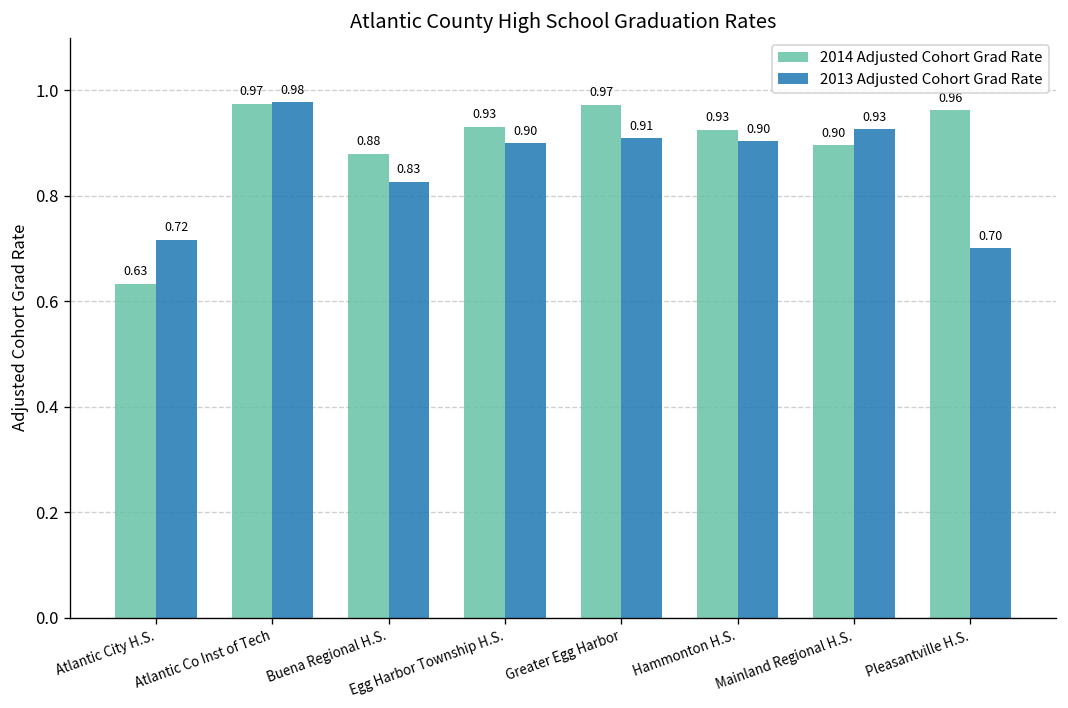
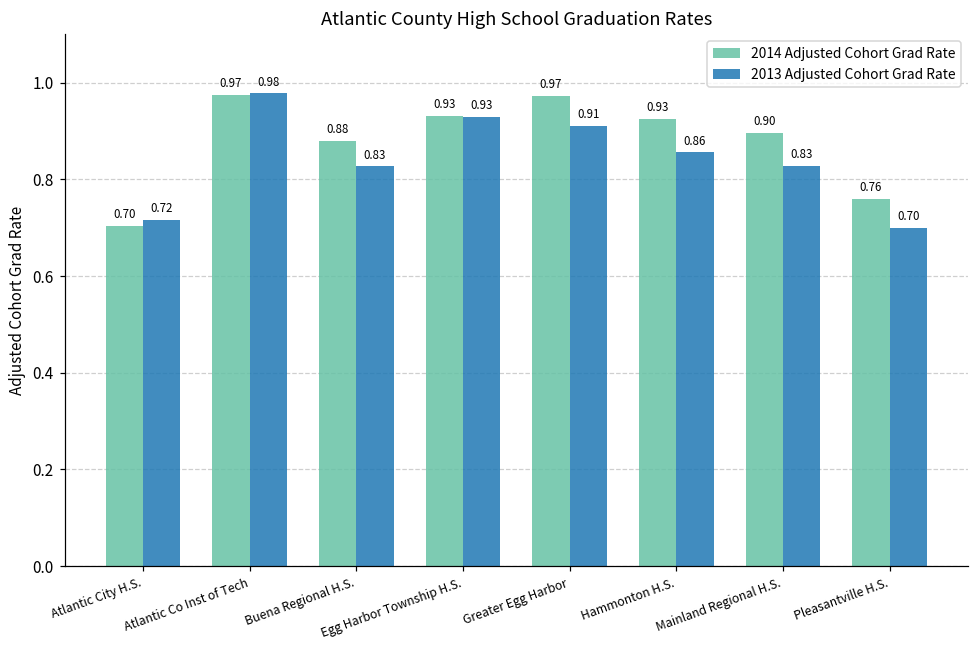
  {
    "2014 Adjusted Cohort Grad Rate": {
-     "Atlantic City H.S.": 0.63,
+     "Atlantic City H.S.": 0.70,
      "Atlantic Co Inst of Tech": 0.97,
      "Buena Regional H.S.": 0.88,
      "Egg Harbor Township H.S.": 0.93,
      "Greater Egg Harbor": 0.97,
      "Hammonton H.S.": 0.93,
      "Mainland Regional H.S.": 0.90,
-     "Pleasantville H.S.": 0.96
+     "Pleasantville H.S.": 0.76
    },
    "2013 Adjusted Cohort Grad Rate": {
      "Atlantic City H.S.": 0.72,
      "Atlantic Co Inst of Tech": 0.98,
      "Buena Regional H.S.": 0.83,
-     "Egg Harbor Township H.S.": 0.90,
+     "Egg Harbor Township H.S.": 0.93,
      "Greater Egg Harbor": 0.91,
-     "Hammonton H.S.": 0.90,
-     "Mainland Regional H.S.": 0.93,
+     "Hammonton H.S.": 0.86,
+     "Mainland Regional H.S.": 0.83,
      "Pleasantville H.S.": 0.70
    }
  }
